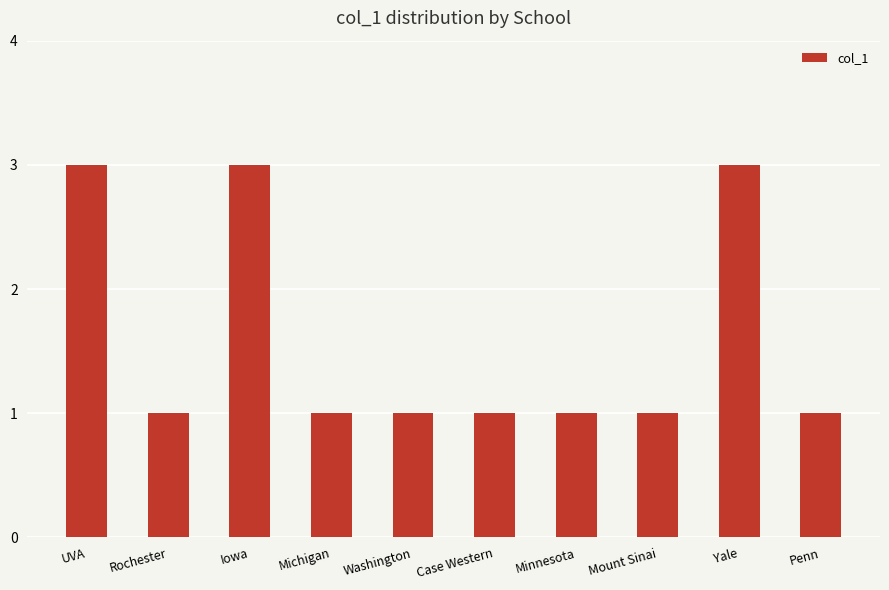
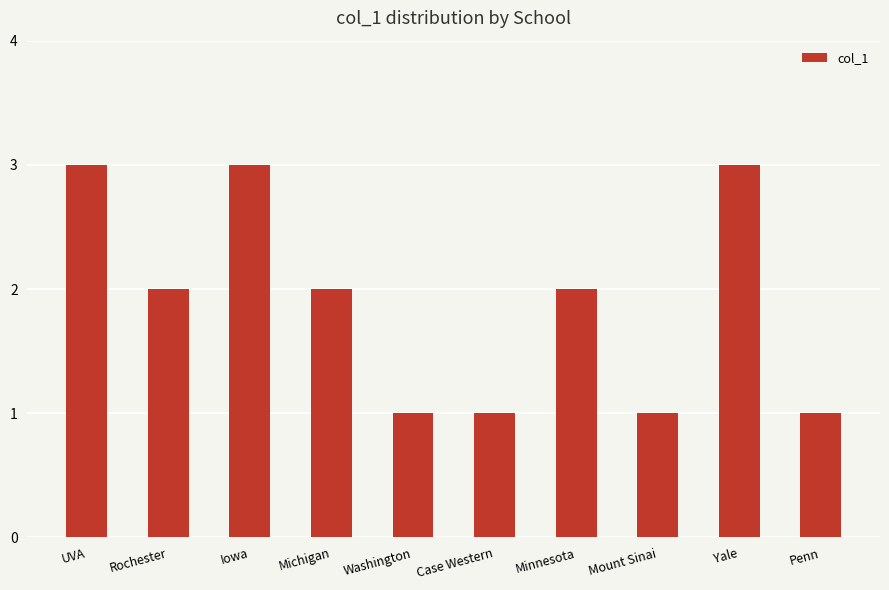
  {
    "UVA": 3,
-   "Rochester": 1,
+   "Rochester": 2,
    "Iowa": 3,
-   "Michigan": 1,
+   "Michigan": 2,
    "Washington": 1,
    "Case Western": 1,
-   "Minnesota": 1,
+   "Minnesota": 2,
    "Mount Sinai": 1,
    "Yale": 3,
    "Penn": 1
  }
